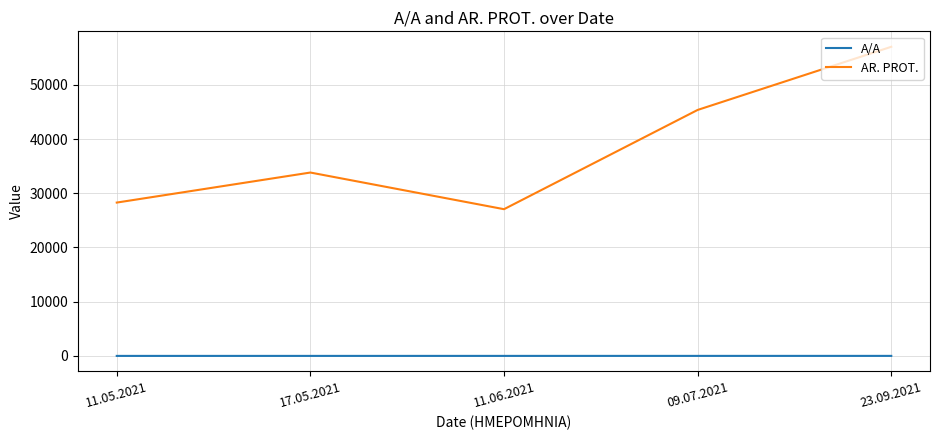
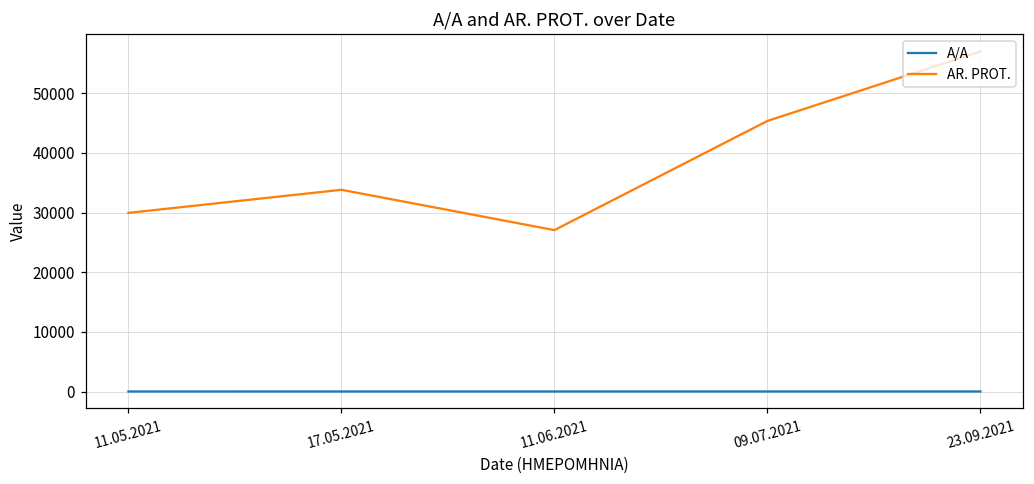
  {
    "A/A": {
      "11.05.2021": 0,
      "17.05.2021": 0,
      "11.06.2021": 0,
      "09.07.2021": 0,
      "23.09.2021": 0
    },
    "AR. PROT.": {
-     "11.05.2021": 28000,
+     "11.05.2021": 30000,
      "17.05.2021": 34000,
      "11.06.2021": 27000,
      "09.07.2021": 45000
    }
  }
